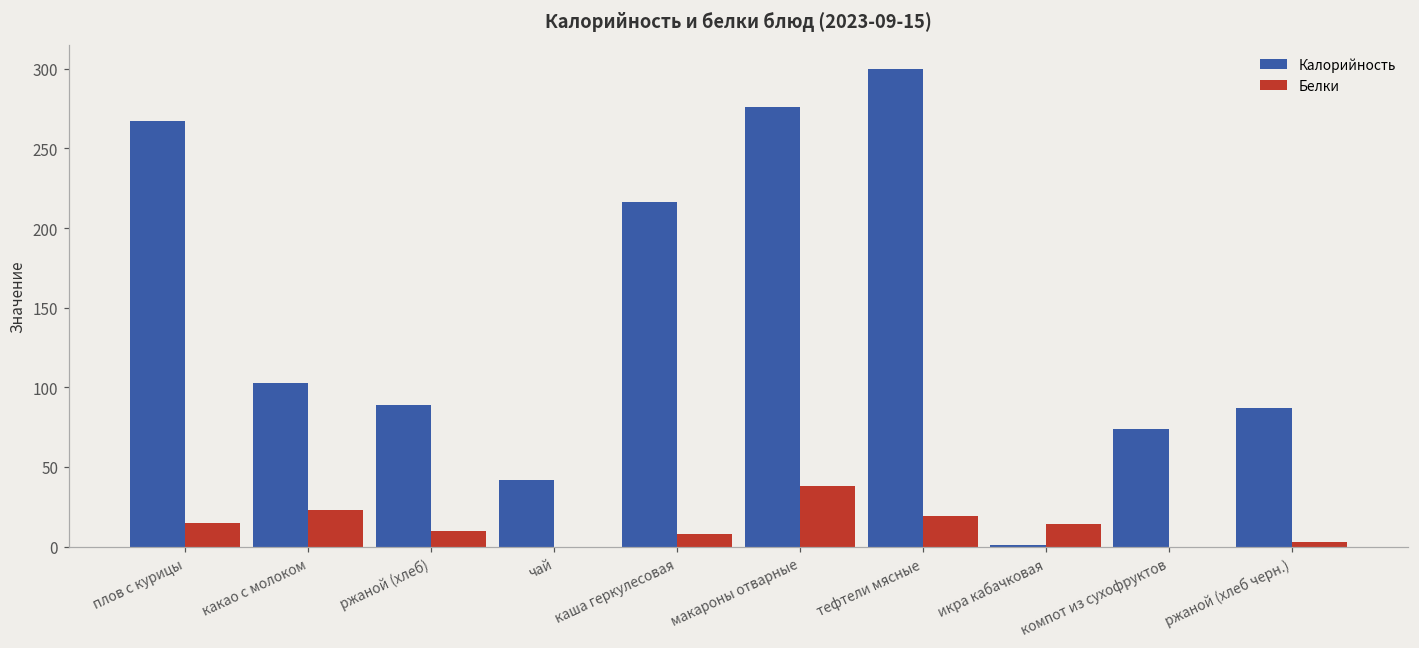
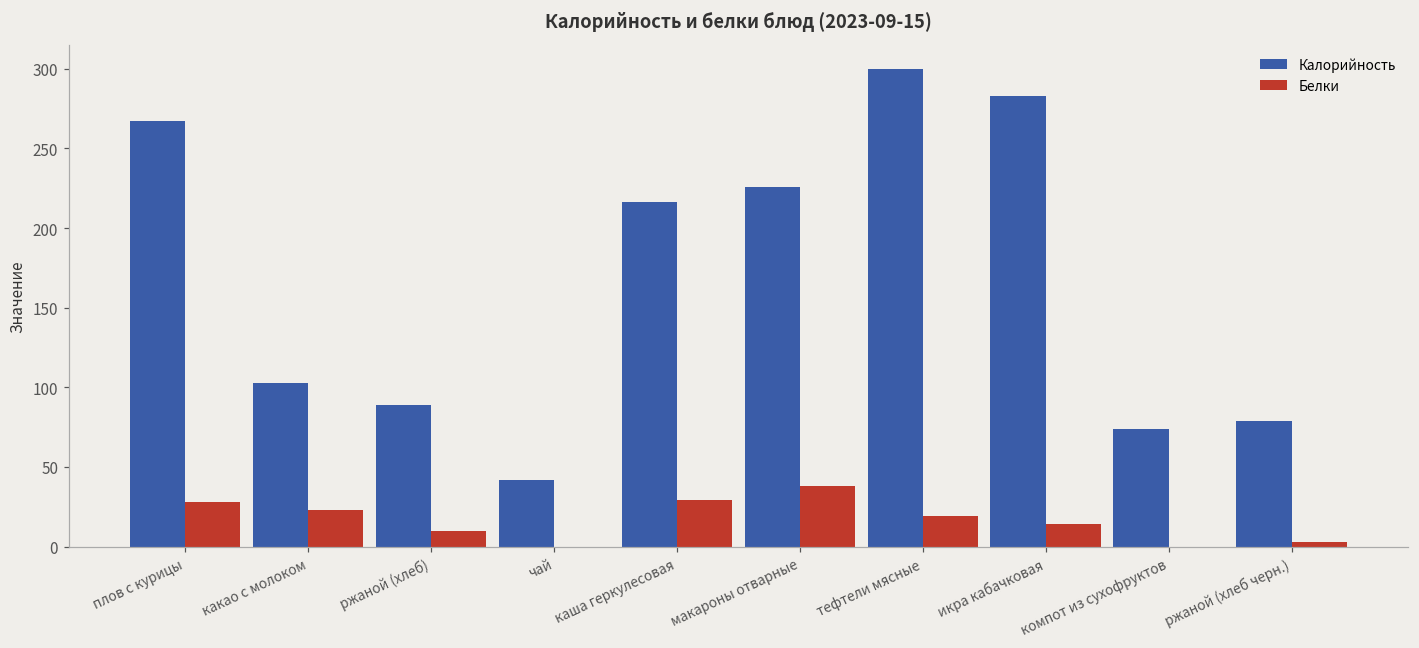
  {
    "Калорийность": {
      "плов с курицы": 267,
      "какао с молоком": 103,
      "ржаной (хлеб)": 89,
      "чай": 42,
      "каша геркулесовая": 216,
-     "макароны отварные": 276,
+     "макароны отварные": 226,
      "тефтели мясные": 300,
-     "икра кабачковая": 1,
+     "икра кабачковая": 283,
      "компот из сухофруктов": 74,
-     "ржаной (хлеб черн.)": 87
+     "ржаной (хлеб черн.)": 79
    },
    "Белки": {
-     "плов с курицы": 15,
+     "плов с курицы": 28,
      "какао с молоком": 23,
      "ржаной (хлеб)": 10,
      "чай": 0,
-     "каша геркулесовая": 8,
+     "каша геркулесовая": 29,
      "макароны отварные": 38,
      "тефтели мясные": 19,
      "икра кабачковая": 14,
      "компот из сухофруктов": 0,
      "ржаной (хлеб черн.)": 3
    }
  }
